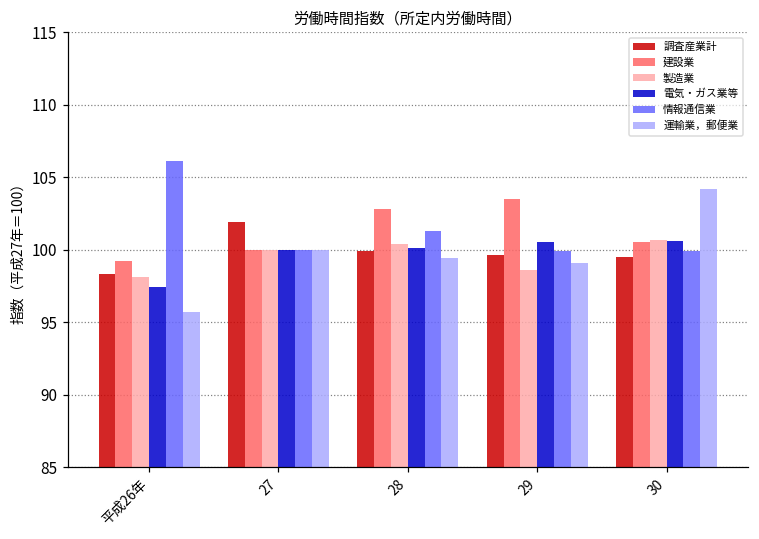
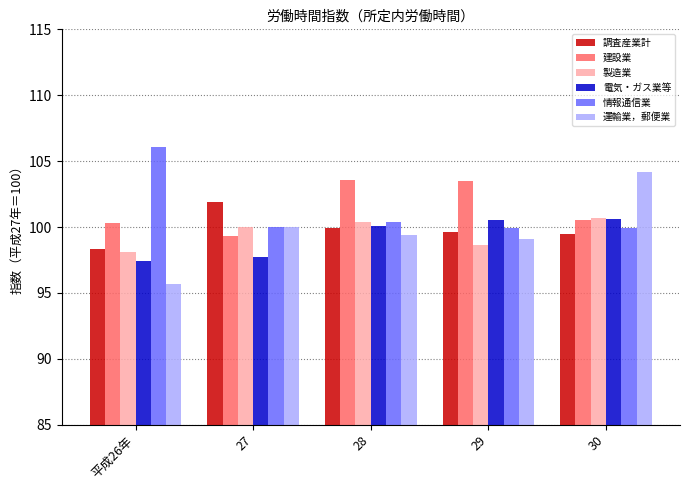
  {
    "調査産業計": {
      "平成26年": 98.3,
      "27": 101.9,
      "28": 99.9,
      "29": 99.6,
      "30": 99.5
    },
    "建設業": {
-     "平成26年": 99.2,
-     "27": 100.0,
-     "28": 102.8,
+     "平成26年": 100.3,
+     "27": 99.3,
+     "28": 103.6,
      "29": 103.5,
      "30": 100.5
    },
    "製造業": {
      "平成26年": 98.1,
      "27": 100.0,
      "28": 100.4,
      "29": 98.6,
      "30": 100.7
    },
    "電気・ガス業等": {
      "平成26年": 97.4,
-     "27": 100.0,
+     "27": 97.7,
      "28": 100.1,
      "29": 100.5,
      "30": 100.6
    },
    "情報通信業": {
      "平成26年": 106.1,
      "27": 100.0,
-     "28": 101.3,
+     "28": 100.4,
      "29": 99.9,
      "30": 99.9
    },
    "運輸業，郵便業": {
      "平成26年": 95.7,
      "27": 100.0,
      "28": 99.4,
      "29": 99.1,
      "30": 104.2
    }
  }
